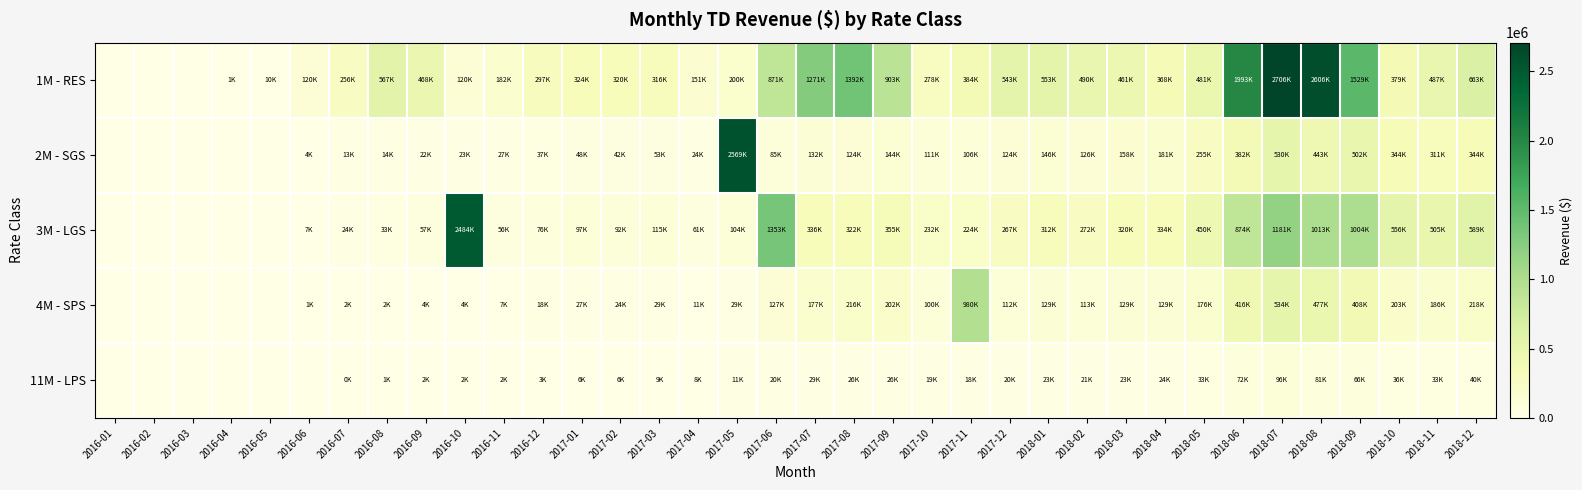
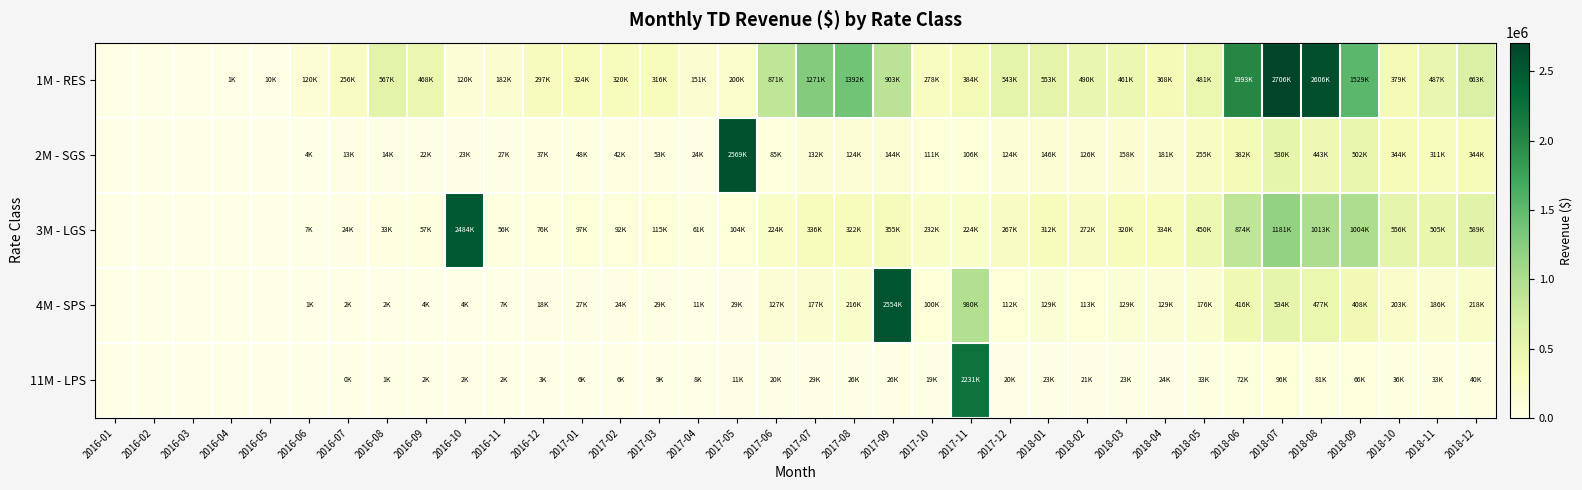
  {
    "1M - RES": {
      "2016-04": "1K",
      "2016-05": "10K",
      "2016-06": "120K",
      "2016-07": "256K",
      "2016-08": "567K",
      "2016-09": "468K",
      "2016-10": "120K",
      "2016-11": "182K",
      "2016-12": "297K",
      "2017-01": "324K",
      "2017-02": "320K",
      "2017-03": "316K",
      "2017-04": "151K",
      "2017-05": "200K",
      "2017-06": "871K",
      "2017-07": "1271K",
      "2017-08": "1392K",
      "2017-09": "903K",
      "2017-10": "278K",
      "2017-11": "384K",
      "2017-12": "543K",
      "2018-01": "553K",
      "2018-02": "490K",
      "2018-03": "461K",
      "2018-04": "368K",
      "2018-05": "481K",
      "2018-06": "1993K",
      "2018-07": "2706K",
      "2018-08": "2606K",
      "2018-09": "1529K",
      "2018-10": "379K",
      "2018-11": "487K",
      "2018-12": "663K"
    },
    "2M - SGS": {
      "2016-06": "4K",
      "2016-07": "13K",
      "2016-08": "14K",
      "2016-09": "22K",
      "2016-10": "23K",
      "2016-11": "27K",
      "2016-12": "37K",
      "2017-01": "48K",
      "2017-02": "42K",
      "2017-03": "53K",
      "2017-04": "24K",
      "2017-05": "2569K",
      "2017-06": "85K",
      "2017-07": "132K",
      "2017-08": "124K",
      "2017-09": "144K",
      "2017-10": "111K",
      "2017-11": "106K",
      "2017-12": "124K",
      "2018-01": "146K",
      "2018-02": "126K",
      "2018-03": "158K",
      "2018-04": "181K",
      "2018-05": "255K",
      "2018-06": "382K",
      "2018-07": "530K",
      "2018-08": "443K",
      "2018-09": "502K",
      "2018-10": "344K",
      "2018-11": "311K",
      "2018-12": "344K"
    },
    "3M - LGS": {
      "2016-06": "7K",
      "2016-07": "24K",
      "2016-08": "33K",
      "2016-09": "57K",
      "2016-10": "2484K",
      "2016-11": "56K",
      "2016-12": "76K",
      "2017-01": "97K",
      "2017-02": "92K",
      "2017-03": "115K",
      "2017-04": "61K",
      "2017-05": "104K",
-     "2017-06": "1353K",
+     "2017-06": "224K",
      "2017-07": "336K",
      "2017-08": "322K",
      "2017-09": "355K",
      "2017-10": "232K",
      "2017-11": "224K",
      "2017-12": "267K",
      "2018-01": "312K",
      "2018-02": "272K",
      "2018-03": "320K",
      "2018-04": "334K",
      "2018-05": "450K",
      "2018-06": "874K",
      "2018-07": "1181K",
      "2018-08": "1013K",
      "2018-09": "1004K",
      "2018-10": "556K",
      "2018-11": "505K",
      "2018-12": "589K"
    },
    "4M - SPS": {
      "2016-06": "1K",
      "2016-07": "2K",
      "2016-08": "2K",
      "2016-09": "4K",
      "2016-10": "4K",
      "2016-11": "7K",
      "2016-12": "18K",
      "2017-01": "27K",
      "2017-02": "24K",
      "2017-03": "29K",
      "2017-04": "11K",
      "2017-05": "29K",
      "2017-06": "127K",
      "2017-07": "177K",
      "2017-08": "216K",
-     "2017-09": "202K",
+     "2017-09": "2554K",
      "2017-10": "100K",
      "2017-11": "980K",
      "2017-12": "112K",
      "2018-01": "129K",
      "2018-02": "113K",
      "2018-03": "129K",
      "2018-04": "129K",
      "2018-05": "176K",
      "2018-06": "416K",
      "2018-07": "534K",
      "2018-08": "477K",
      "2018-09": "408K",
      "2018-10": "203K",
      "2018-11": "186K",
      "2018-12": "218K"
    },
    "11M - LPS": {
      "2016-07": "0K",
      "2016-08": "1K",
      "2016-09": "2K",
      "2016-10": "2K",
      "2016-11": "2K",
      "2016-12": "3K",
      "2017-01": "6K",
      "2017-02": "6K",
      "2017-03": "9K",
      "2017-04": "8K",
      "2017-05": "11K",
      "2017-06": "20K",
      "2017-07": "29K",
      "2017-08": "26K",
      "2017-09": "26K",
      "2017-10": "19K",
-     "2017-11": "18K",
+     "2017-11": "2231K",
      "2017-12": "20K",
      "2018-01": "23K",
      "2018-02": "21K",
      "2018-03": "23K",
      "2018-04": "24K",
      "2018-05": "33K",
      "2018-06": "72K",
      "2018-07": "96K",
      "2018-08": "81K",
      "2018-09": "66K",
      "2018-10": "36K",
      "2018-11": "33K",
      "2018-12": "40K"
    }
  }
